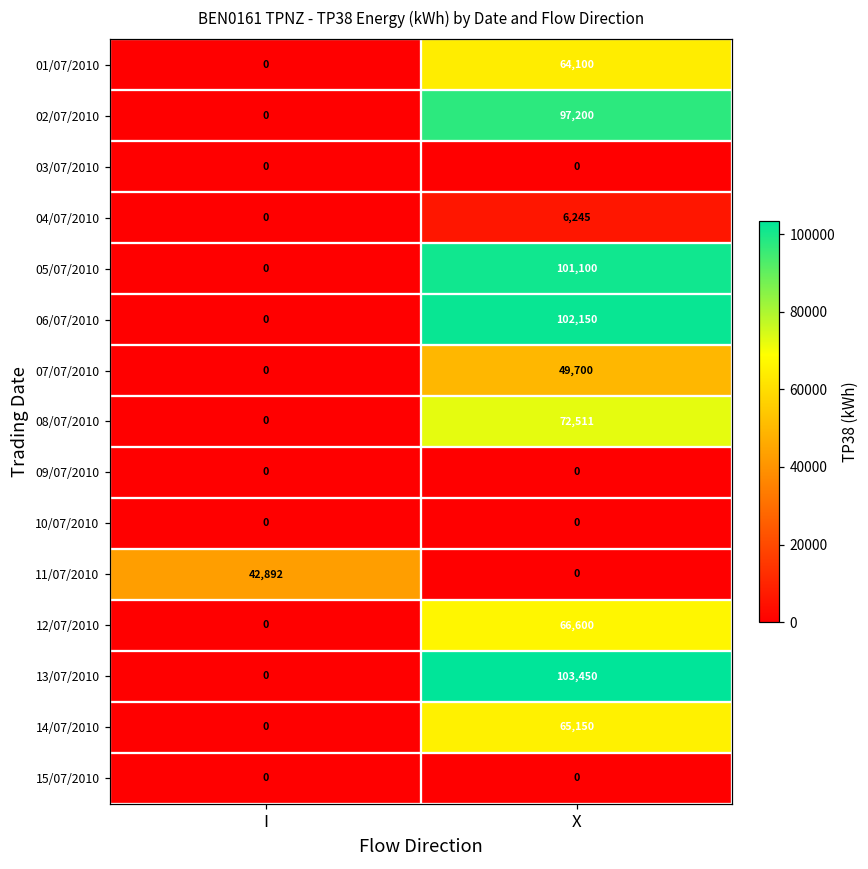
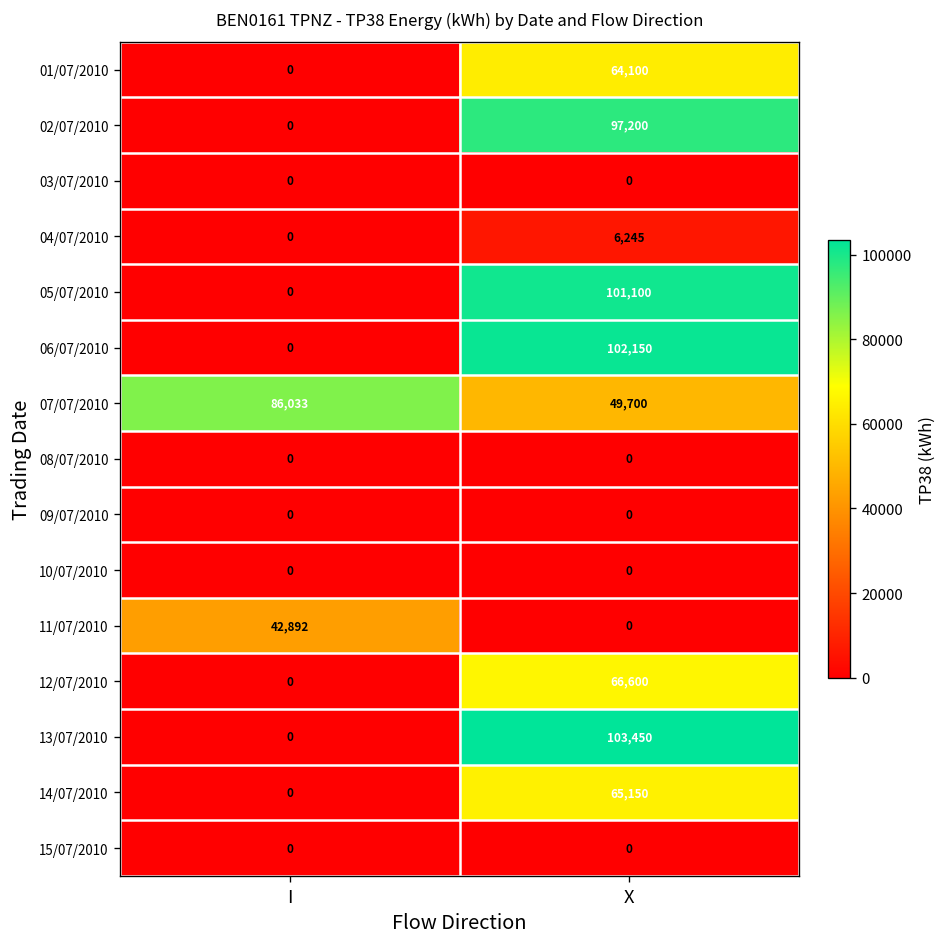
  {
    "01/07/2010": {
      "I": "0",
      "X": "64,100"
    },
    "02/07/2010": {
      "I": "0",
      "X": "97,200"
    },
    "03/07/2010": {
      "I": "0",
      "X": "0"
    },
    "04/07/2010": {
      "I": "0",
      "X": "6,245"
    },
    "05/07/2010": {
      "I": "0",
      "X": "101,100"
    },
    "06/07/2010": {
      "I": "0",
      "X": "102,150"
    },
    "07/07/2010": {
-     "I": "0",
+     "I": "86,033",
      "X": "49,700"
    },
    "08/07/2010": {
      "I": "0",
-     "X": "72,511"
+     "X": "0"
    },
    "09/07/2010": {
      "I": "0",
      "X": "0"
    },
    "10/07/2010": {
      "I": "0",
      "X": "0"
    },
    "11/07/2010": {
      "I": "42,892",
      "X": "0"
    },
    "12/07/2010": {
      "I": "0",
      "X": "66,600"
    },
    "13/07/2010": {
      "I": "0",
      "X": "103,450"
    },
    "14/07/2010": {
      "I": "0",
      "X": "65,150"
    },
    "15/07/2010": {
      "I": "0",
      "X": "0"
    }
  }
